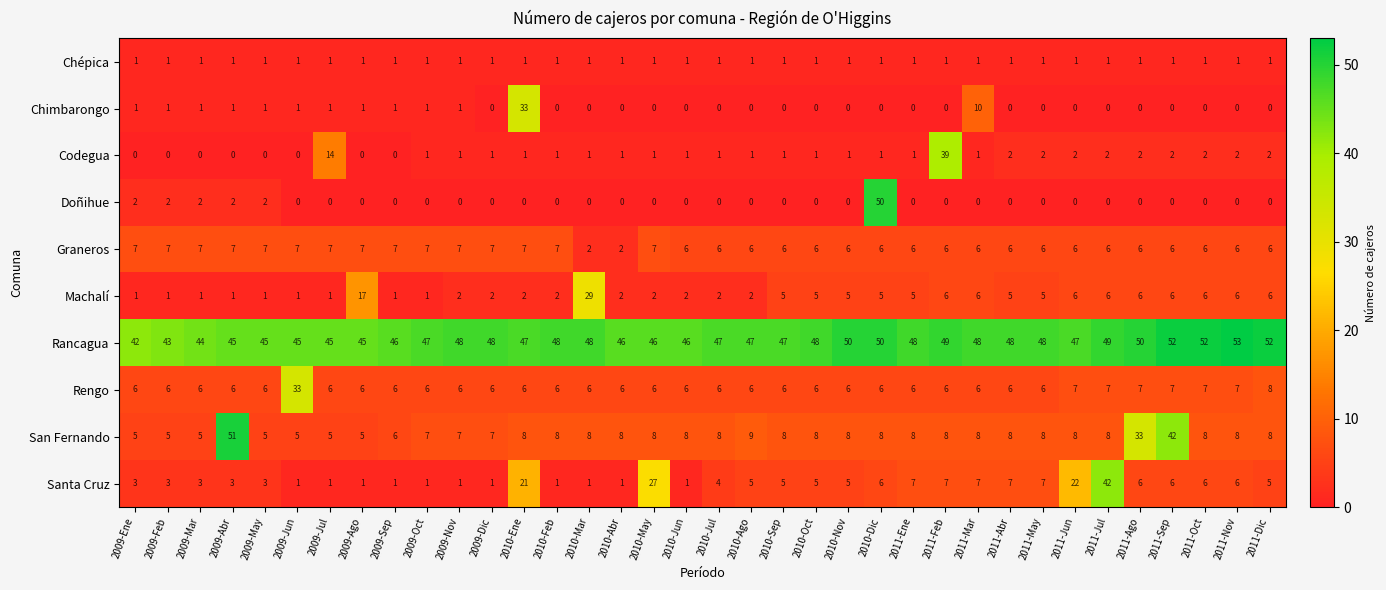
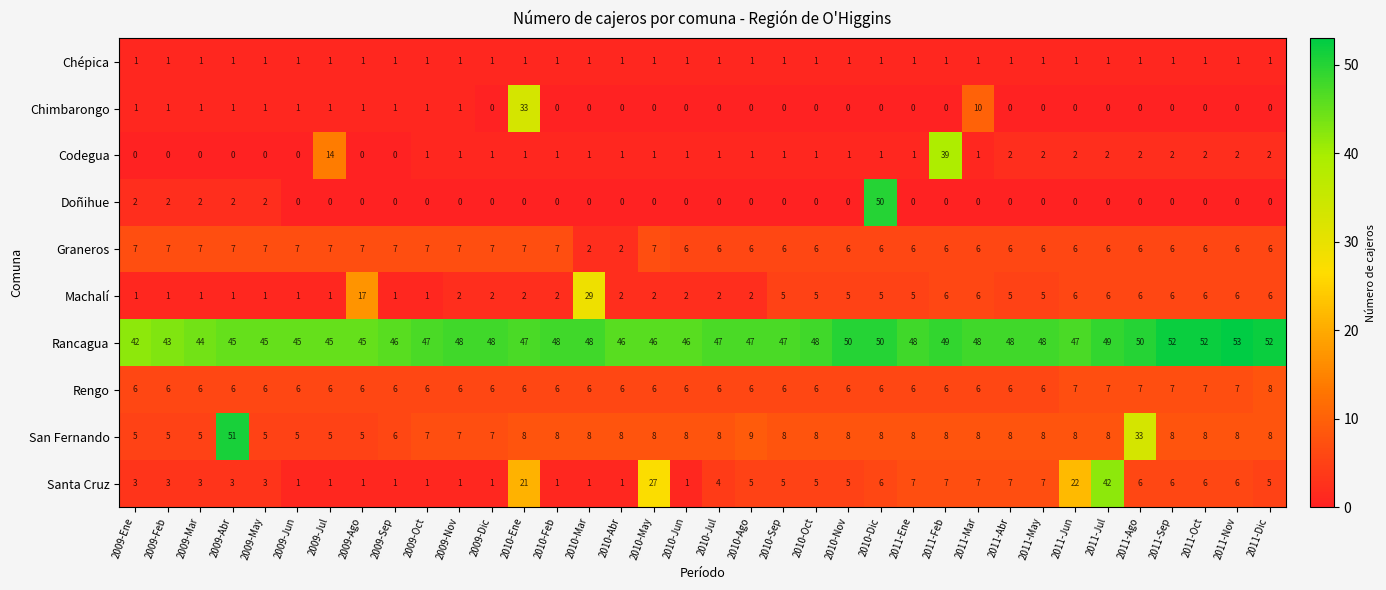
  {
    "Rengo": {
      "2009-Ene": 6,
      "2009-Feb": 6,
      "2009-Mar": 6,
      "2009-Abr": 6,
      "2009-May": 6,
-     "2009-Jun": 33,
+     "2009-Jun": 6,
      "2009-Jul": 6,
      "2009-Ago": 6,
      "2009-Sep": 6,
      "2009-Oct": 6,
      "2009-Nov": 6,
      "2009-Dic": 6,
      "2010-Ene": 6,
      "2010-Feb": 6,
      "2010-Mar": 6,
      "2010-Abr": 6,
      "2010-May": 6,
      "2010-Jun": 6,
      "2010-Jul": 6,
      "2010-Ago": 6,
      "2010-Sep": 6,
      "2010-Oct": 6,
      "2010-Nov": 6,
      "2010-Dic": 6,
      "2011-Ene": 6,
      "2011-Feb": 6,
      "2011-Mar": 6,
      "2011-Abr": 6,
      "2011-May": 6,
      "2011-Jun": 7,
      "2011-Jul": 7,
      "2011-Ago": 7,
      "2011-Sep": 7,
      "2011-Oct": 7,
      "2011-Nov": 7,
      "2011-Dic": 8
    },
    "San Fernando": {
      "2009-Ene": 5,
      "2009-Feb": 5,
      "2009-Mar": 5,
      "2009-Abr": 51,
      "2009-May": 5,
      "2009-Jun": 5,
      "2009-Jul": 5,
      "2009-Ago": 5,
      "2009-Sep": 6,
      "2009-Oct": 7,
      "2009-Nov": 7,
      "2009-Dic": 7,
      "2010-Ene": 8,
      "2010-Feb": 8,
      "2010-Mar": 8,
      "2010-Abr": 8,
      "2010-May": 8,
      "2010-Jun": 8,
      "2010-Jul": 8,
      "2010-Ago": 9,
      "2010-Sep": 8,
      "2010-Oct": 8,
      "2010-Nov": 8,
      "2010-Dic": 8,
      "2011-Ene": 8,
      "2011-Feb": 8,
      "2011-Mar": 8,
      "2011-Abr": 8,
      "2011-May": 8,
      "2011-Jun": 8,
      "2011-Jul": 8,
      "2011-Ago": 33,
-     "2011-Sep": 42,
+     "2011-Sep": 8,
      "2011-Oct": 8,
      "2011-Nov": 8,
      "2011-Dic": 8
    }
  }
